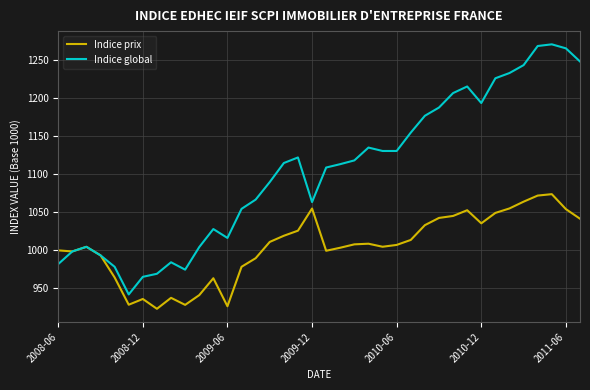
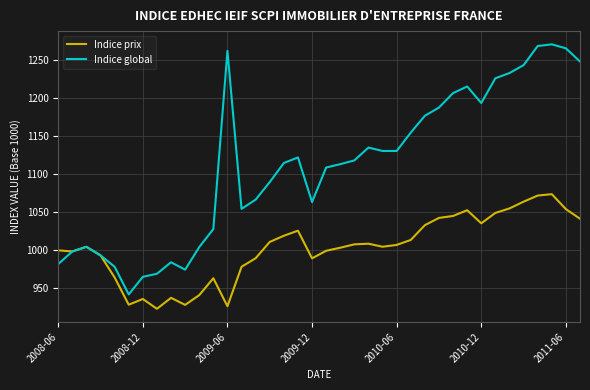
  {
    "Indice prix": {
      "2008-06": 1000,
      "2008-12": 940,
      "2009-06": 930,
-     "2009-12": 1050,
+     "2009-12": 990,
      "2010-06": 1010,
      "2010-12": 1040,
      "2011-06": 1050
    },
    "Indice global": {
      "2008-06": 980,
      "2008-12": 970,
-     "2009-06": 1020,
+     "2009-06": 1260,
      "2009-12": 1060,
      "2010-06": 1130,
      "2010-12": 1190,
      "2011-06": 1270
    }
  }
